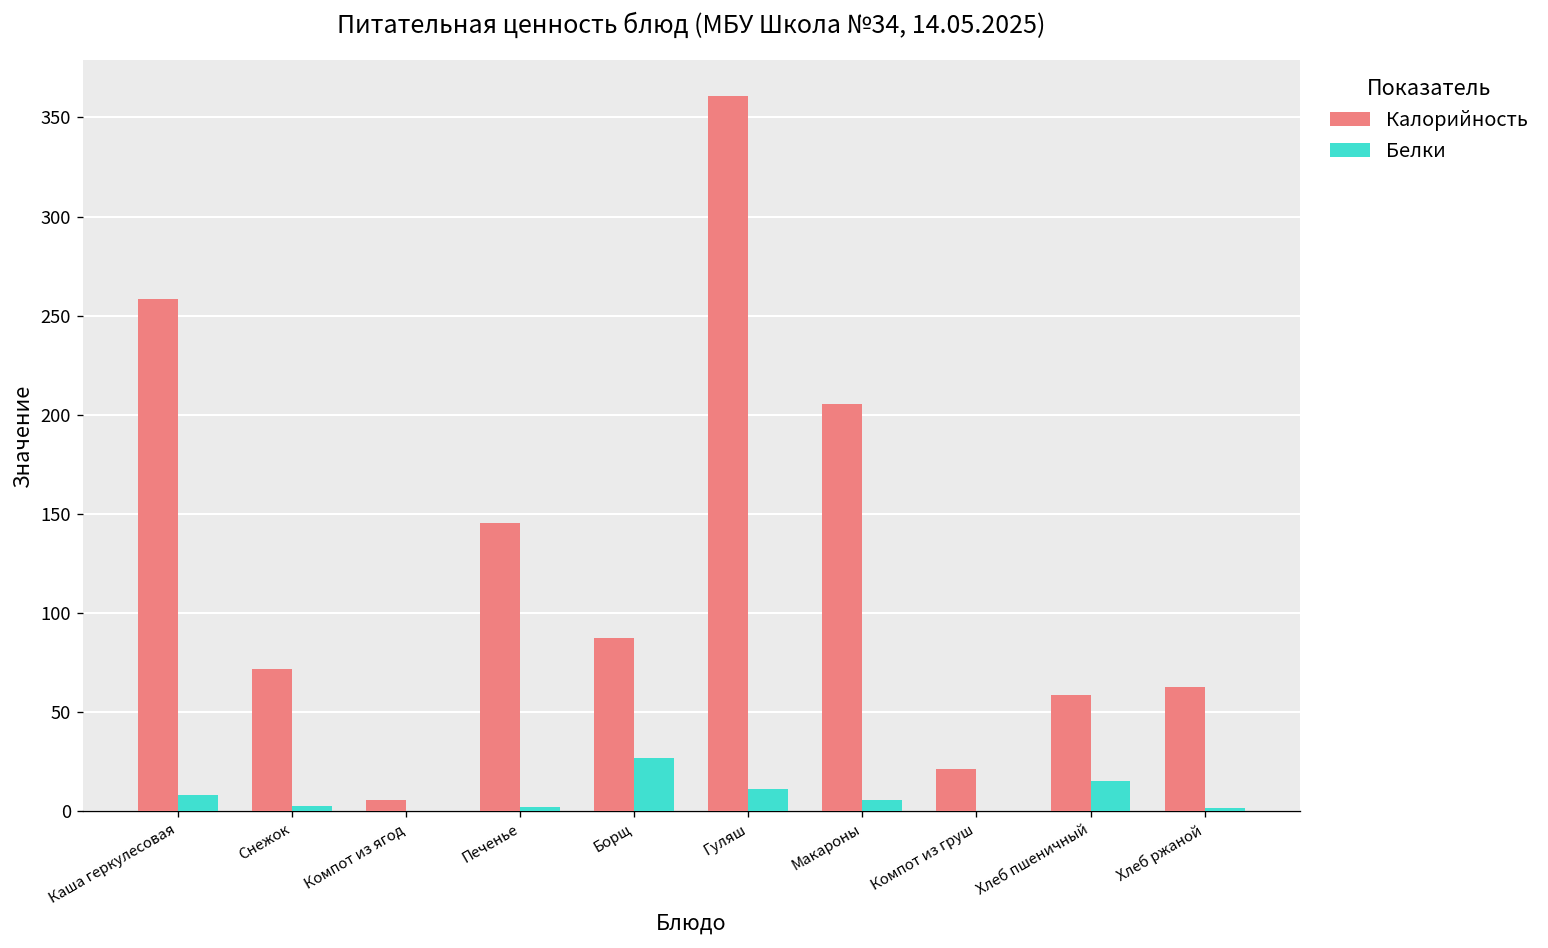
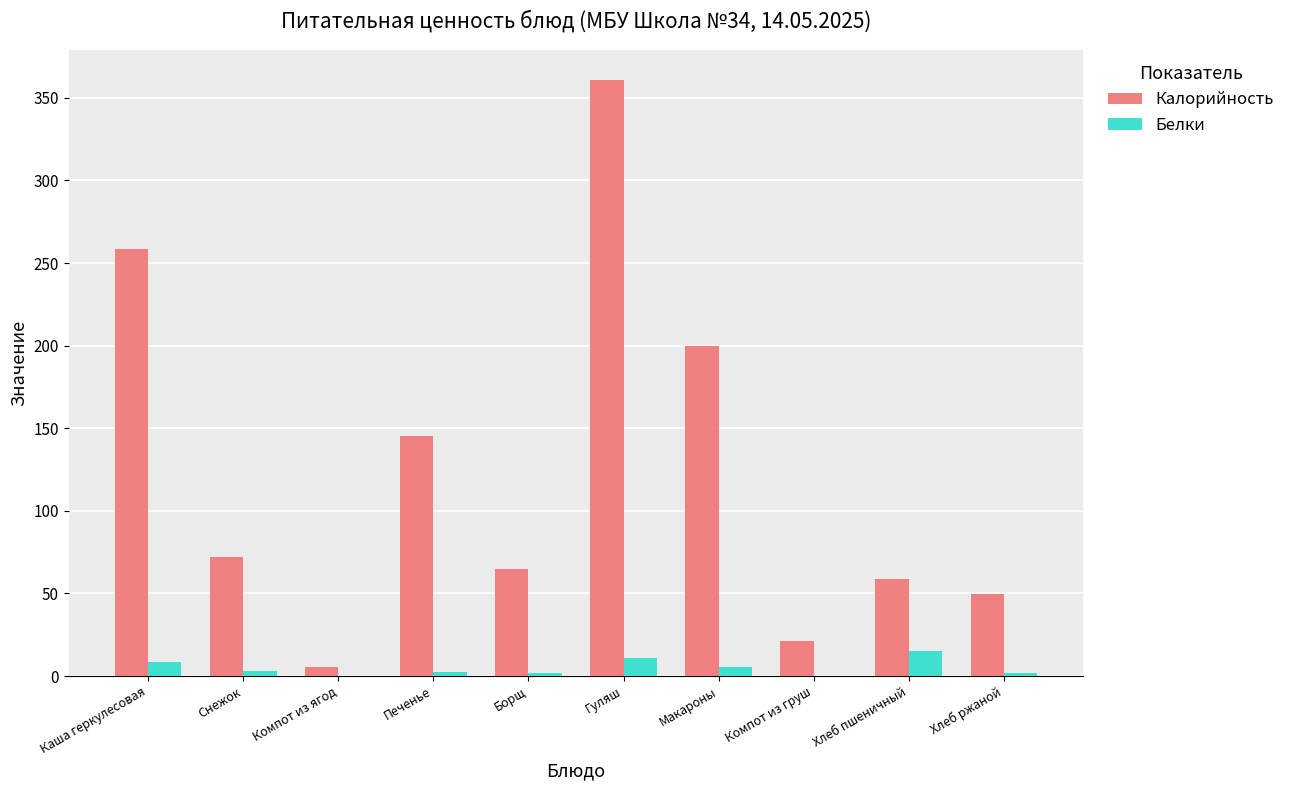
  {
    "Калорийность": {
      "Каша геркулесовая": 258,
      "Снежок": 72,
      "Компот из ягод": 6,
      "Печенье": 145,
-     "Борщ": 87,
+     "Борщ": 65,
      "Гуляш": 361,
-     "Макароны": 205,
+     "Макароны": 200,
      "Компот из груш": 21,
      "Хлеб пшеничный": 59,
-     "Хлеб ржаной": 63
+     "Хлеб ржаной": 50
    },
    "Белки": {
      "Каша геркулесовая": 8,
      "Снежок": 3,
      "Печенье": 2,
-     "Борщ": 27,
+     "Борщ": 2,
      "Гуляш": 11,
      "Макароны": 6,
      "Хлеб пшеничный": 15,
      "Хлеб ржаной": 2
    }
  }
